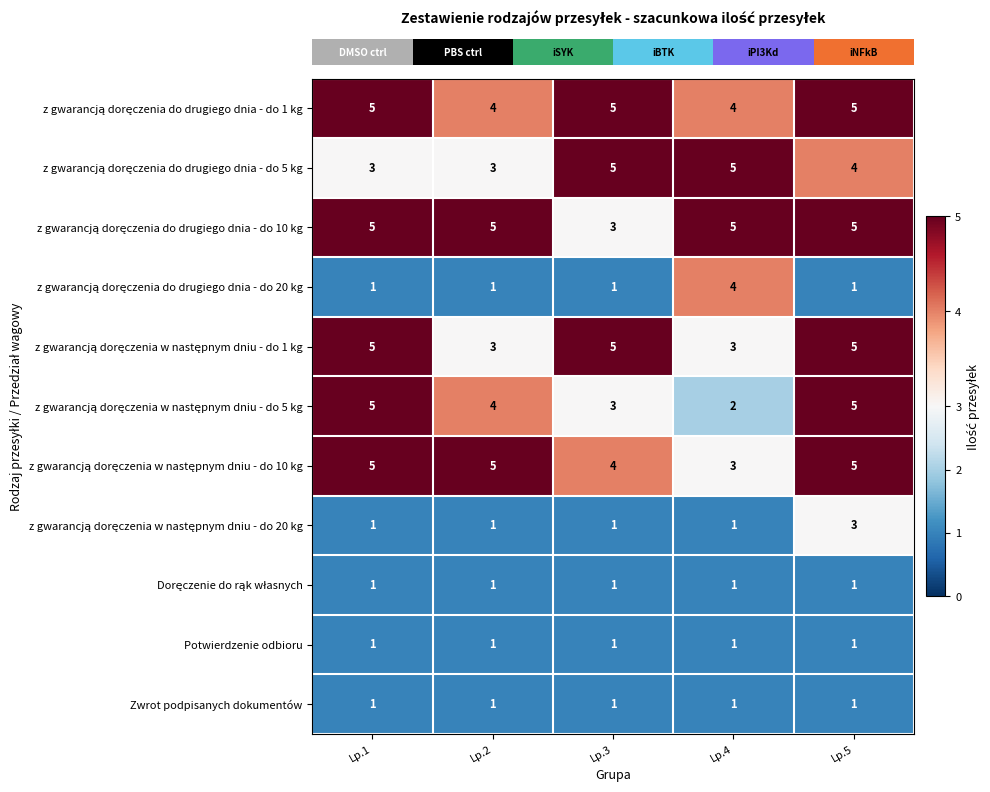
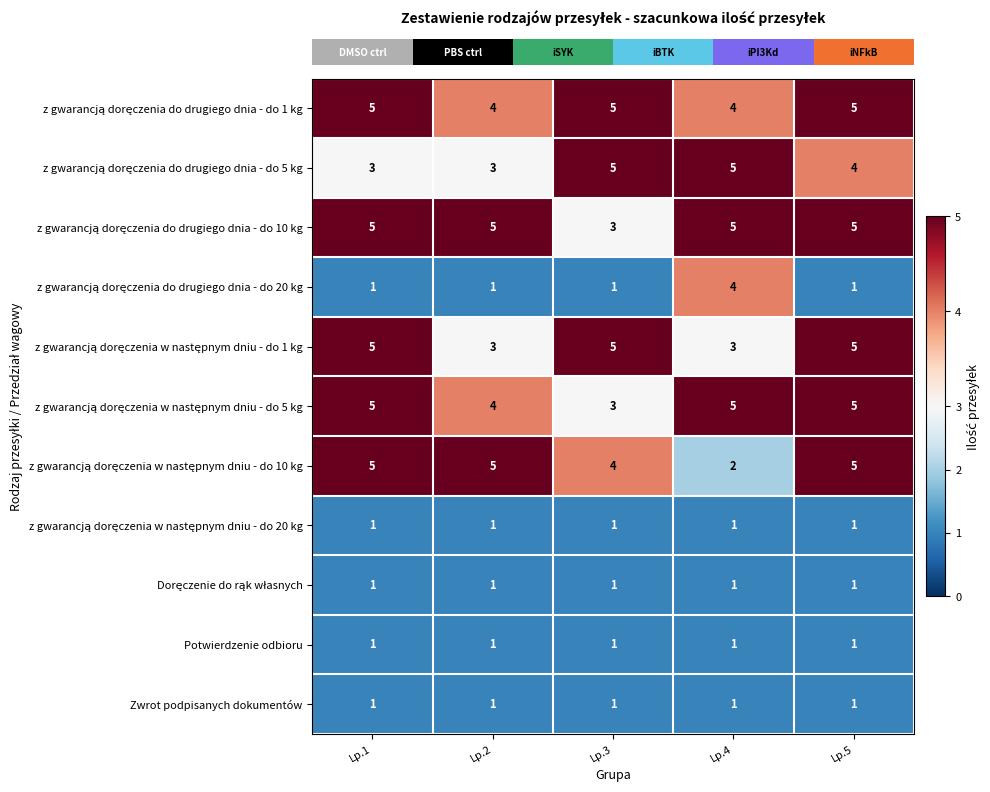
  {
    "z gwarancją doręczenia do drugiego dnia - do 1 kg": {
      "Lp.1": 5,
      "Lp.2": 4,
      "Lp.3": 5,
      "Lp.4": 4,
      "Lp.5": 5
    },
    "z gwarancją doręczenia do drugiego dnia - do 5 kg": {
      "Lp.1": 3,
      "Lp.2": 3,
      "Lp.3": 5,
      "Lp.4": 5,
      "Lp.5": 4
    },
    "z gwarancją doręczenia do drugiego dnia - do 10 kg": {
      "Lp.1": 5,
      "Lp.2": 5,
      "Lp.3": 3,
      "Lp.4": 5,
      "Lp.5": 5
    },
    "z gwarancją doręczenia do drugiego dnia - do 20 kg": {
      "Lp.1": 1,
      "Lp.2": 1,
      "Lp.3": 1,
      "Lp.4": 4,
      "Lp.5": 1
    },
    "z gwarancją doręczenia w następnym dniu - do 1 kg": {
      "Lp.1": 5,
      "Lp.2": 3,
      "Lp.3": 5,
      "Lp.4": 3,
      "Lp.5": 5
    },
    "z gwarancją doręczenia w następnym dniu - do 5 kg": {
      "Lp.1": 5,
      "Lp.2": 4,
      "Lp.3": 3,
-     "Lp.4": 2,
+     "Lp.4": 5,
      "Lp.5": 5
    },
    "z gwarancją doręczenia w następnym dniu - do 10 kg": {
      "Lp.1": 5,
      "Lp.2": 5,
      "Lp.3": 4,
-     "Lp.4": 3,
+     "Lp.4": 2,
      "Lp.5": 5
    },
    "z gwarancją doręczenia w następnym dniu - do 20 kg": {
      "Lp.1": 1,
      "Lp.2": 1,
      "Lp.3": 1,
      "Lp.4": 1,
-     "Lp.5": 3
+     "Lp.5": 1
    },
    "Doręczenie do rąk własnych": {
      "Lp.1": 1,
      "Lp.2": 1,
      "Lp.3": 1,
      "Lp.4": 1,
      "Lp.5": 1
    },
    "Potwierdzenie odbioru": {
      "Lp.1": 1,
      "Lp.2": 1,
      "Lp.3": 1,
      "Lp.4": 1,
      "Lp.5": 1
    },
    "Zwrot podpisanych dokumentów": {
      "Lp.1": 1,
      "Lp.2": 1,
      "Lp.3": 1,
      "Lp.4": 1,
      "Lp.5": 1
    }
  }
